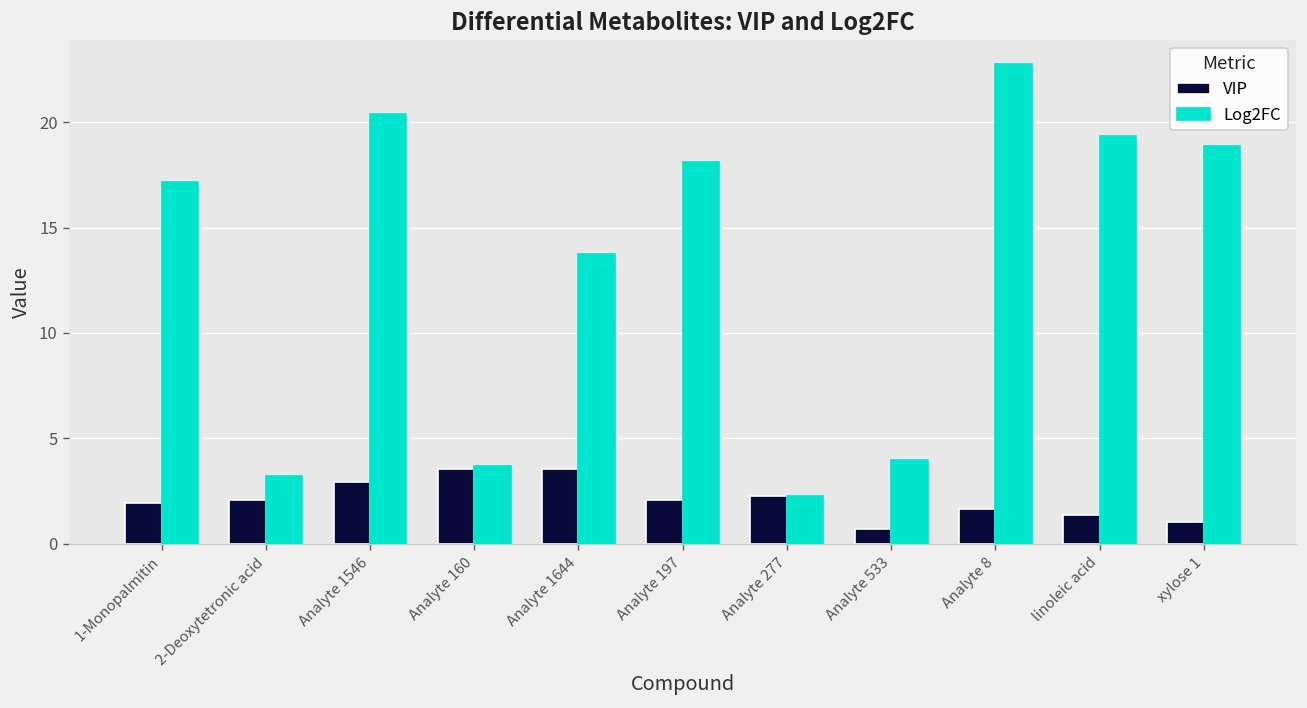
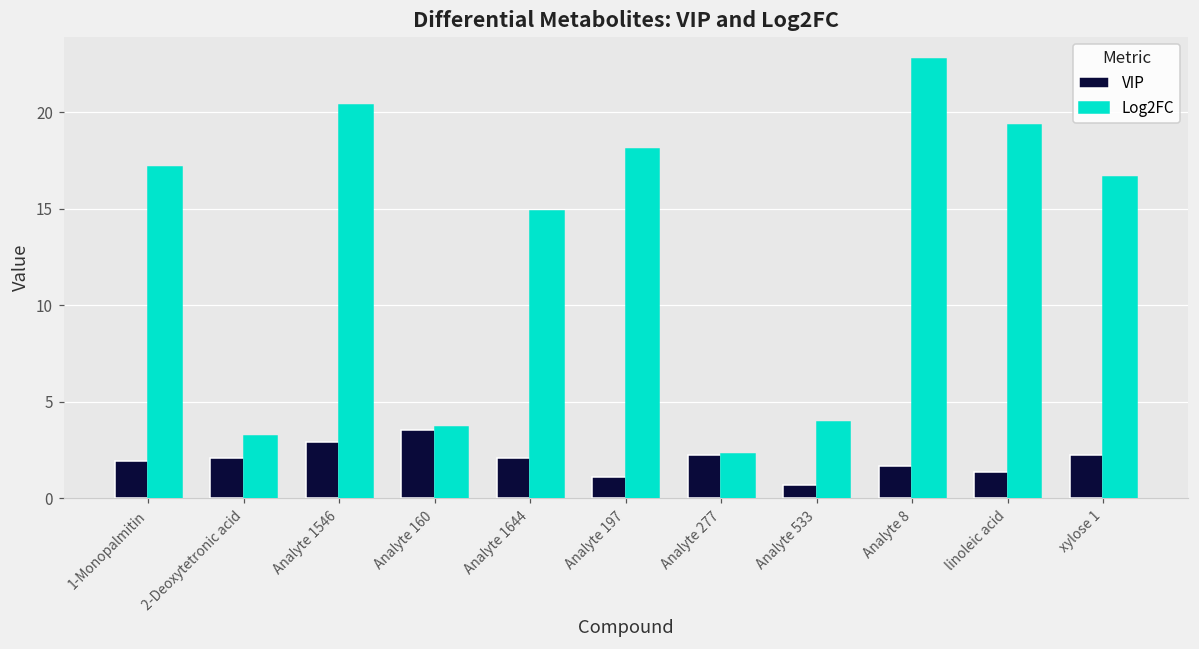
  {
    "VIP": {
      "1-Monopalmitin": 1.9,
      "2-Deoxytetronic acid": 2.1,
      "Analyte 1546": 2.9,
      "Analyte 160": 3.5,
-     "Analyte 1644": 3.5,
-     "Analyte 197": 2.1,
+     "Analyte 1644": 2.1,
+     "Analyte 197": 1.1,
      "Analyte 277": 2.2,
      "Analyte 533": 0.7,
      "Analyte 8": 1.7,
      "linoleic acid": 1.4,
-     "xylose 1": 1.0
+     "xylose 1": 2.3
    },
    "Log2FC": {
      "1-Monopalmitin": 17.2,
      "2-Deoxytetronic acid": 3.2,
      "Analyte 1546": 20.4,
      "Analyte 160": 3.7,
-     "Analyte 1644": 13.7,
+     "Analyte 1644": 14.9,
      "Analyte 197": 18.1,
      "Analyte 277": 2.3,
      "Analyte 533": 4.0,
      "Analyte 8": 22.8,
      "linoleic acid": 19.3,
-     "xylose 1": 18.9
+     "xylose 1": 16.6
    }
  }
